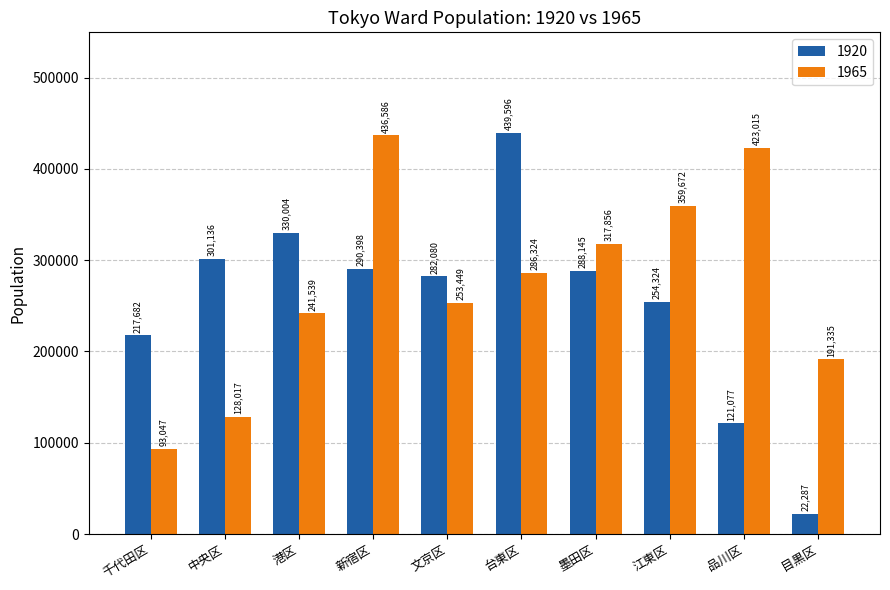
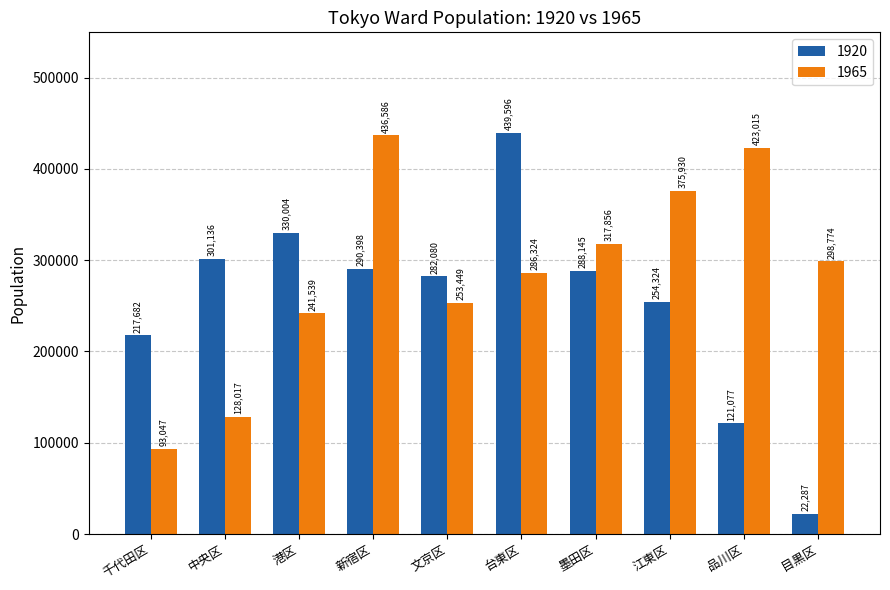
  {
    "1920": {
      "千代田区": "217,682",
      "中央区": "301,136",
      "港区": "330,004",
      "新宿区": "290,398",
      "文京区": "282,080",
      "台東区": "439,596",
      "墨田区": "288,145",
      "江東区": "254,324",
      "品川区": "121,077",
      "目黒区": "22,287"
    },
    "1965": {
      "千代田区": "93,047",
      "中央区": "128,017",
      "港区": "241,539",
      "新宿区": "436,586",
      "文京区": "253,449",
      "台東区": "286,324",
      "墨田区": "317,856",
-     "江東区": "359,672",
+     "江東区": "375,930",
      "品川区": "423,015",
-     "目黒区": "191,335"
+     "目黒区": "298,774"
    }
  }
